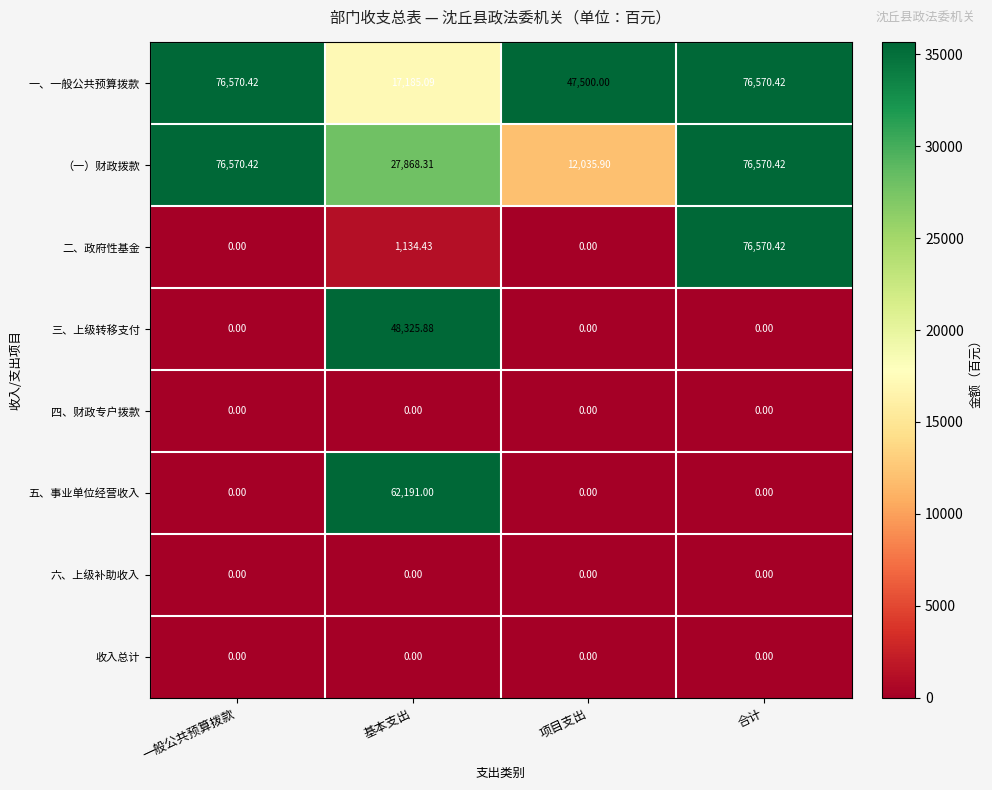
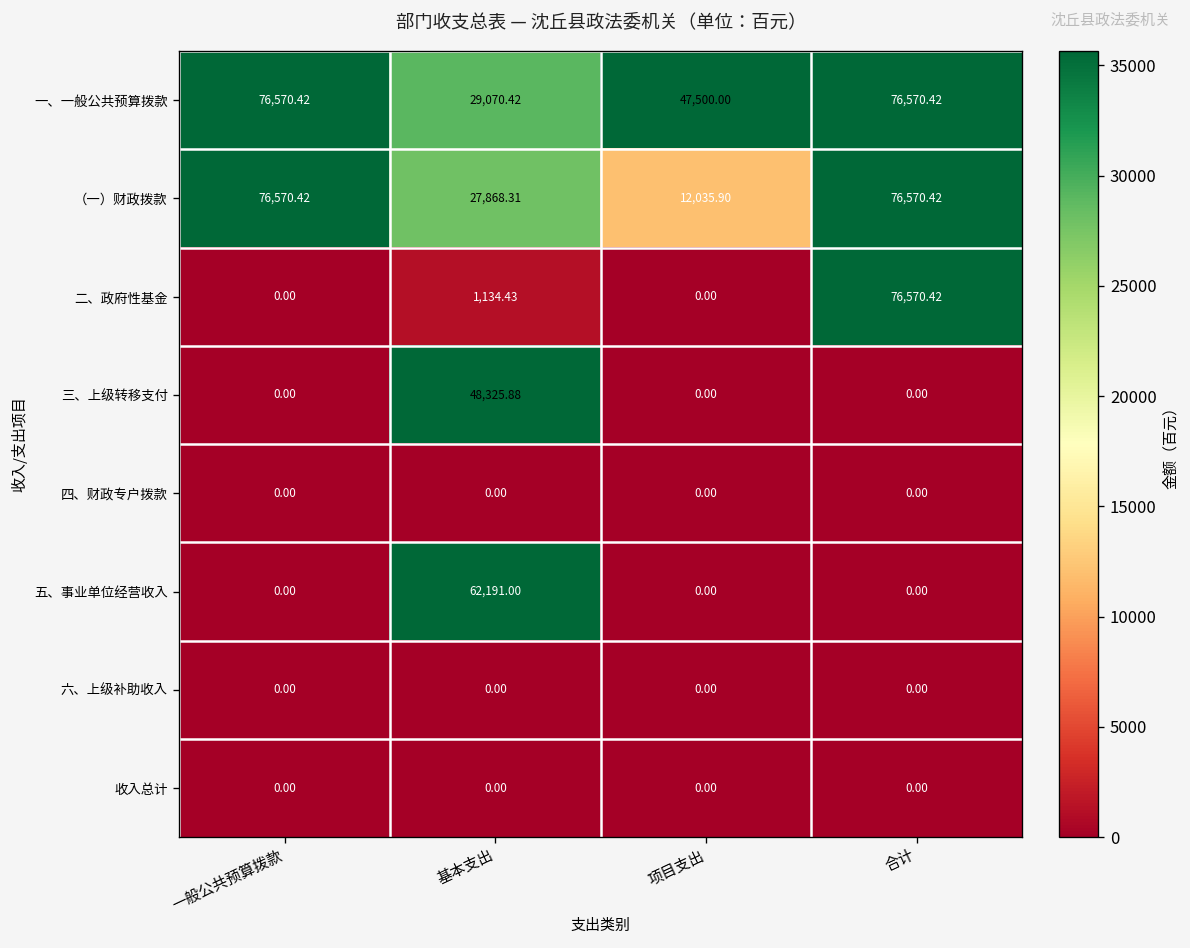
  {
    "一、一般公共预算拨款": {
      "一般公共预算拨款": "76,570.42",
-     "基本支出": "17,185.09",
+     "基本支出": "29,070.42",
      "项目支出": "47,500.00",
      "合计": "76,570.42"
    },
    "（一）财政拨款": {
      "一般公共预算拨款": "76,570.42",
      "基本支出": "27,868.31",
      "项目支出": "12,035.90",
      "合计": "76,570.42"
    },
    "二、政府性基金": {
      "一般公共预算拨款": "0.00",
      "基本支出": "1,134.43",
      "项目支出": "0.00",
      "合计": "76,570.42"
    },
    "三、上级转移支付": {
      "一般公共预算拨款": "0.00",
      "基本支出": "48,325.88",
      "项目支出": "0.00",
      "合计": "0.00"
    },
    "四、财政专户拨款": {
      "一般公共预算拨款": "0.00",
      "基本支出": "0.00",
      "项目支出": "0.00",
      "合计": "0.00"
    },
    "五、事业单位经营收入": {
      "一般公共预算拨款": "0.00",
      "基本支出": "62,191.00",
      "项目支出": "0.00",
      "合计": "0.00"
    },
    "六、上级补助收入": {
      "一般公共预算拨款": "0.00",
      "基本支出": "0.00",
      "项目支出": "0.00",
      "合计": "0.00"
    },
    "收入总计": {
      "一般公共预算拨款": "0.00",
      "基本支出": "0.00",
      "项目支出": "0.00",
      "合计": "0.00"
    }
  }
